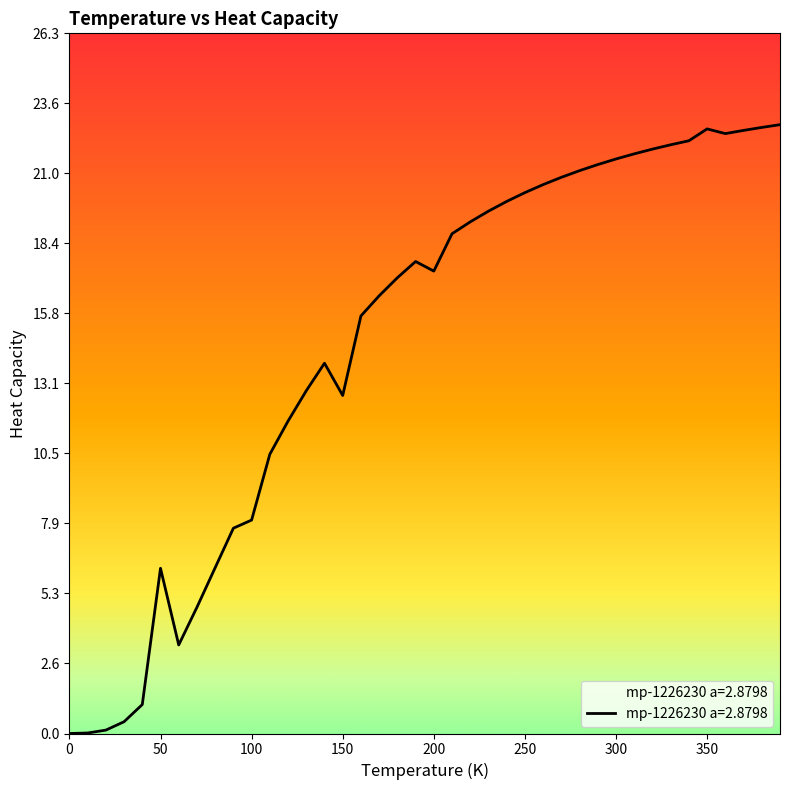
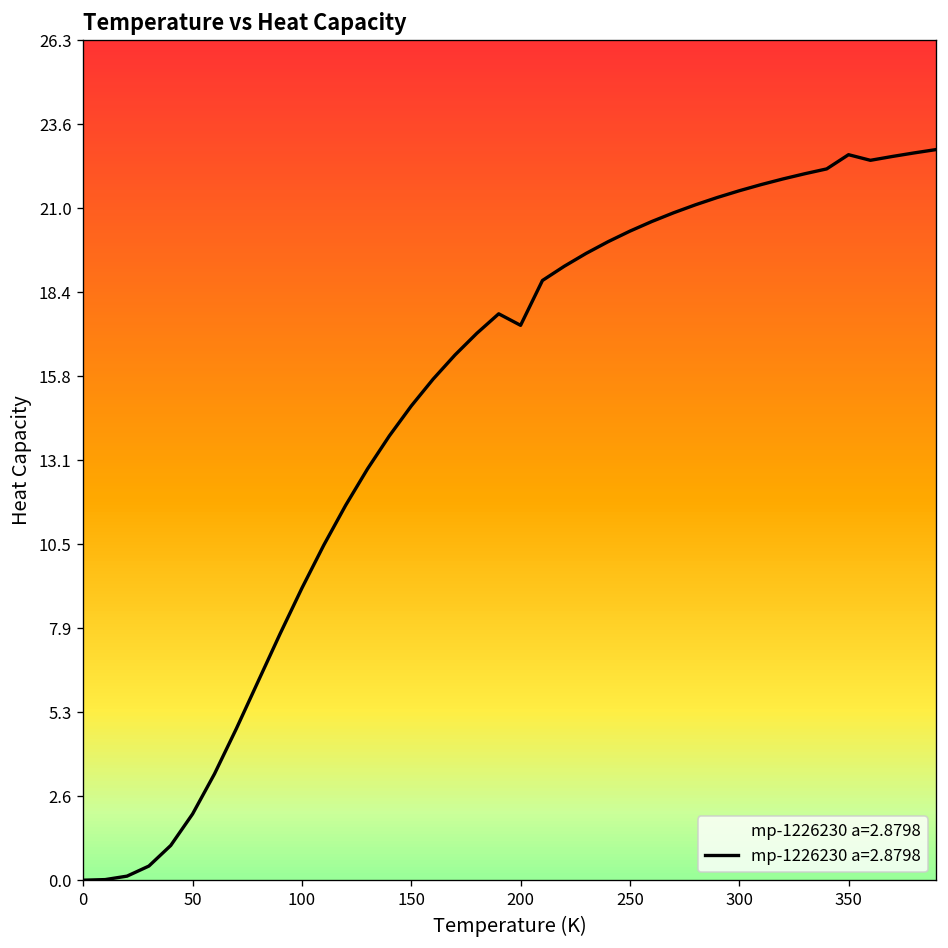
  {
    "0": 0.0,
-   "50": 6.2,
-   "100": 8.0,
-   "150": 12.7,
+   "50": 2.1,
+   "100": 9.1,
+   "150": 14.8,
    "200": 17.3,
    "250": 20.3,
    "300": 21.6,
    "350": 22.7
  }
